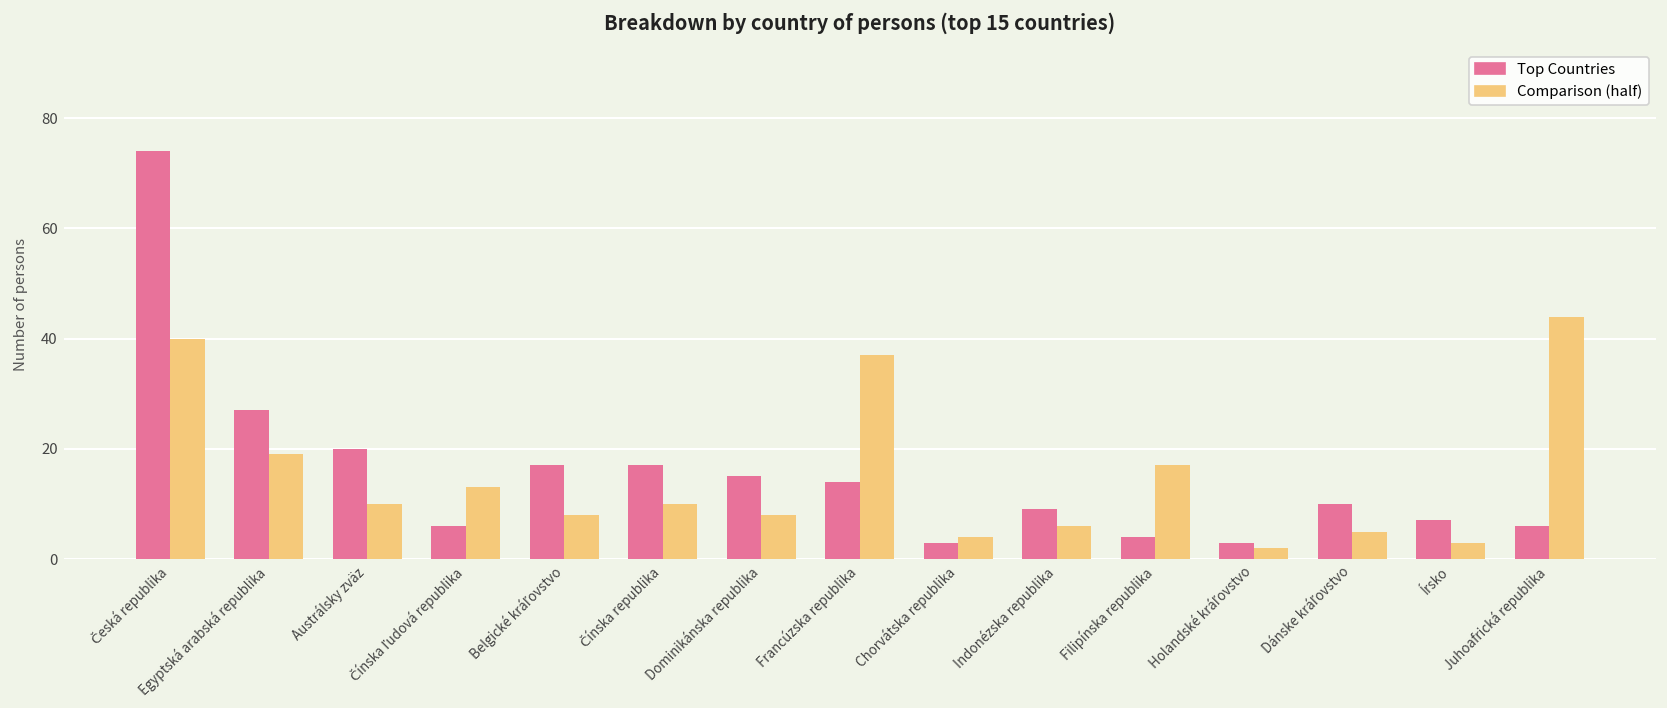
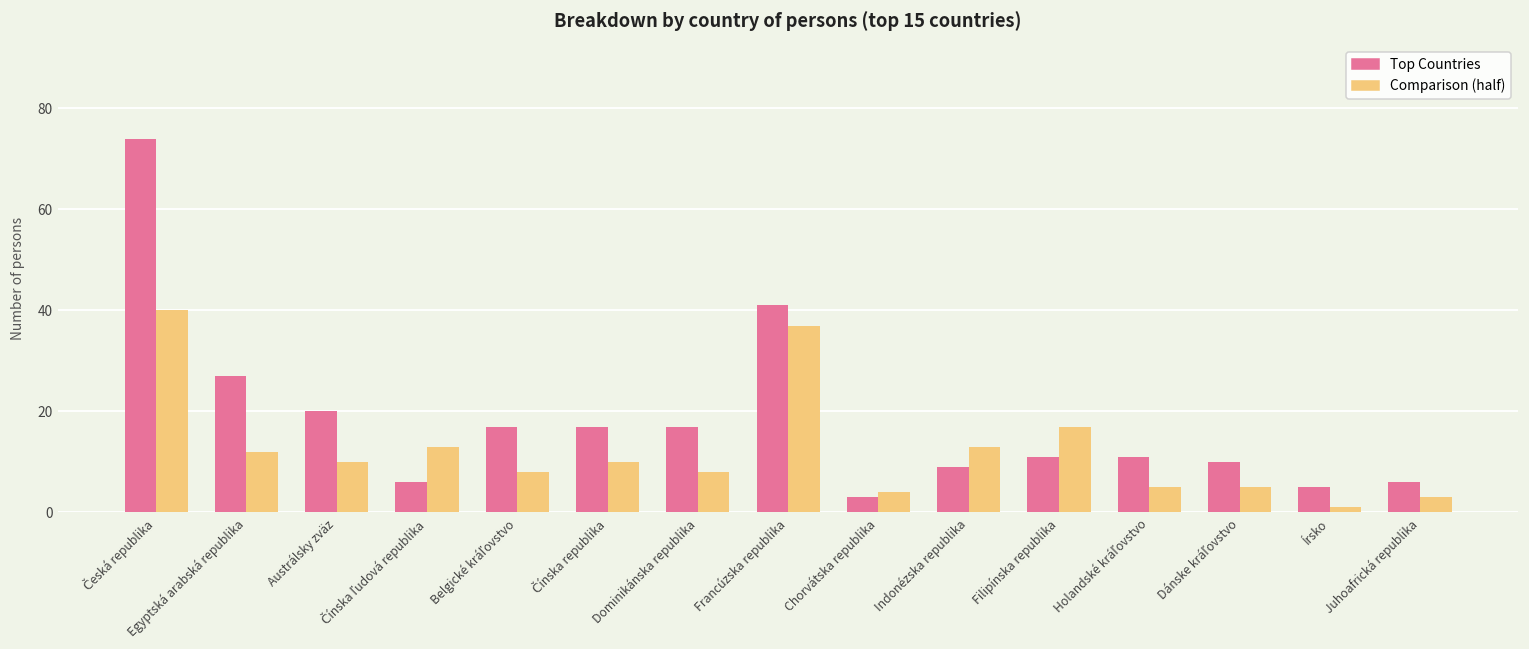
  {
    "Top Countries": {
      "Česká republika": 74,
      "Egyptská arabská republika": 27,
      "Austrálsky zväz": 20,
      "Čínska ľudová republika": 6,
      "Belgické kráľovstvo": 17,
      "Čínska republika": 17,
-     "Dominikánska republika": 15,
-     "Francúzska republika": 14,
+     "Dominikánska republika": 17,
+     "Francúzska republika": 41,
      "Chorvátska republika": 3,
      "Indonézska republika": 9,
-     "Filipínska republika": 4,
-     "Holandské kráľovstvo": 3,
+     "Filipínska republika": 11,
+     "Holandské kráľovstvo": 11,
      "Dánske kráľovstvo": 10,
-     "Írsko": 7,
+     "Írsko": 5,
      "Juhoafrická republika": 6
    },
    "Comparison (half)": {
      "Česká republika": 40,
-     "Egyptská arabská republika": 19,
+     "Egyptská arabská republika": 12,
      "Austrálsky zväz": 10,
      "Čínska ľudová republika": 13,
      "Belgické kráľovstvo": 8,
      "Čínska republika": 10,
      "Dominikánska republika": 8,
      "Francúzska republika": 37,
      "Chorvátska republika": 4,
-     "Indonézska republika": 6,
+     "Indonézska republika": 13,
      "Filipínska republika": 17,
-     "Holandské kráľovstvo": 2,
+     "Holandské kráľovstvo": 5,
      "Dánske kráľovstvo": 5,
-     "Írsko": 3,
-     "Juhoafrická republika": 44
+     "Írsko": 1,
+     "Juhoafrická republika": 3
    }
  }
